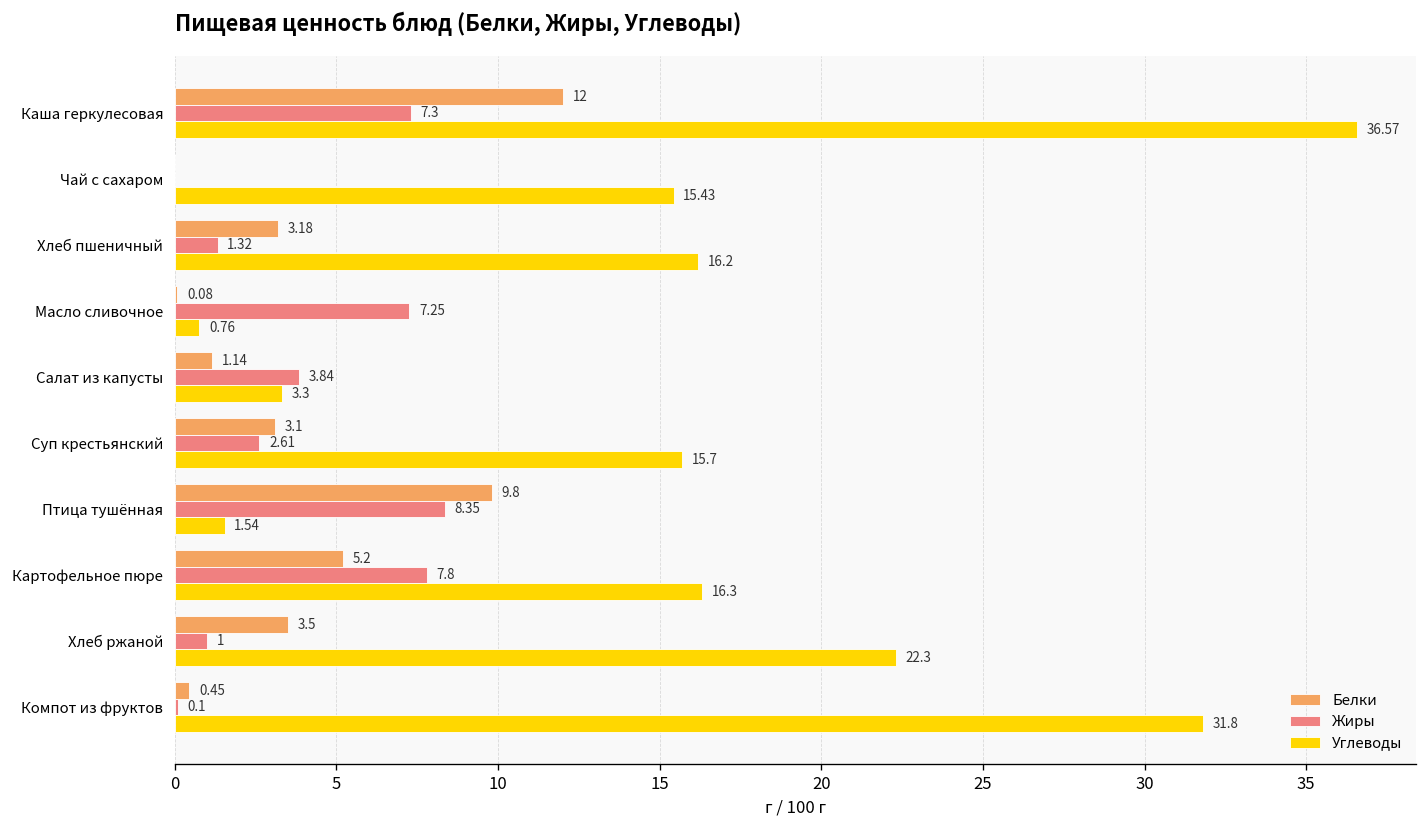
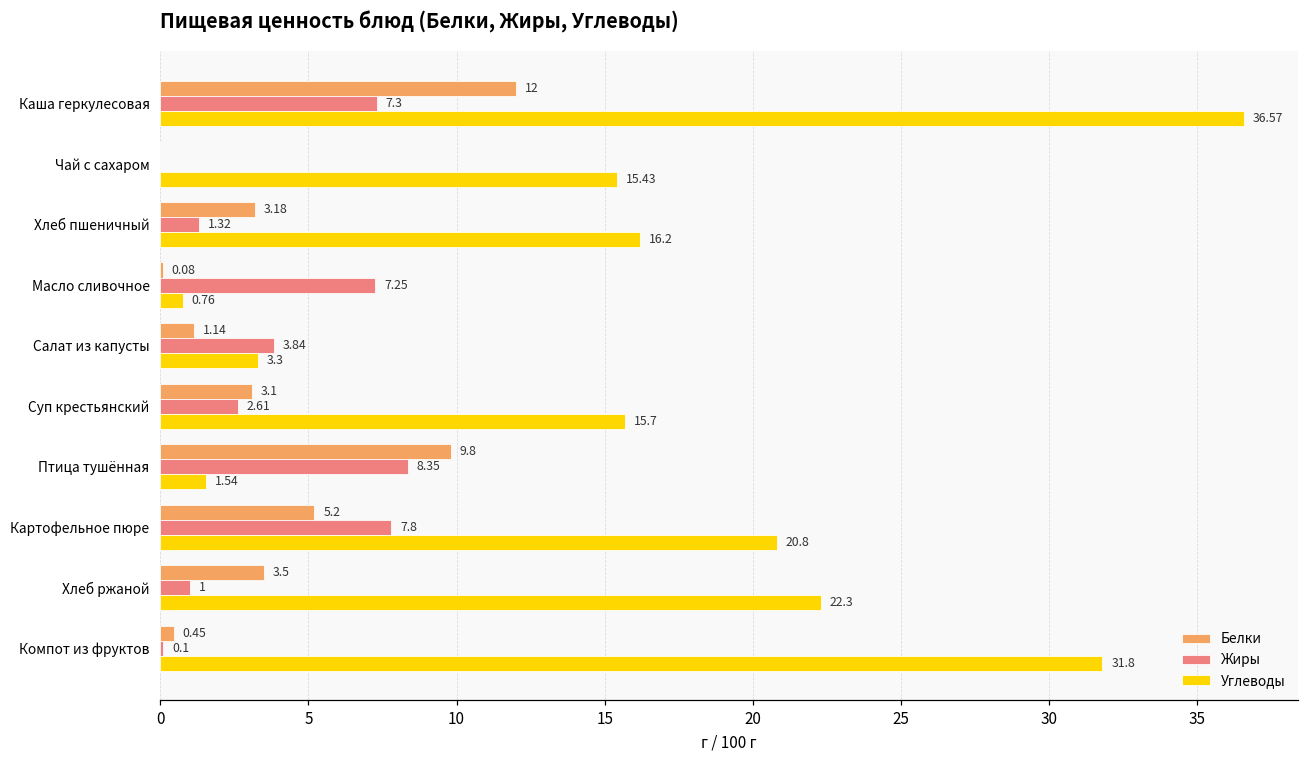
  {
    "Углеводы": {
      "Каша геркулесовая": 36.57,
      "Чай с сахаром": 15.43,
      "Хлеб пшеничный": 16.2,
      "Масло сливочное": 0.76,
      "Салат из капусты": 3.3,
      "Суп крестьянский": 15.7,
      "Птица тушённая": 1.54,
-     "Картофельное пюре": 16.3,
+     "Картофельное пюре": 20.8,
      "Хлеб ржаной": 22.3,
      "Компот из фруктов": 31.8
    }
  }
